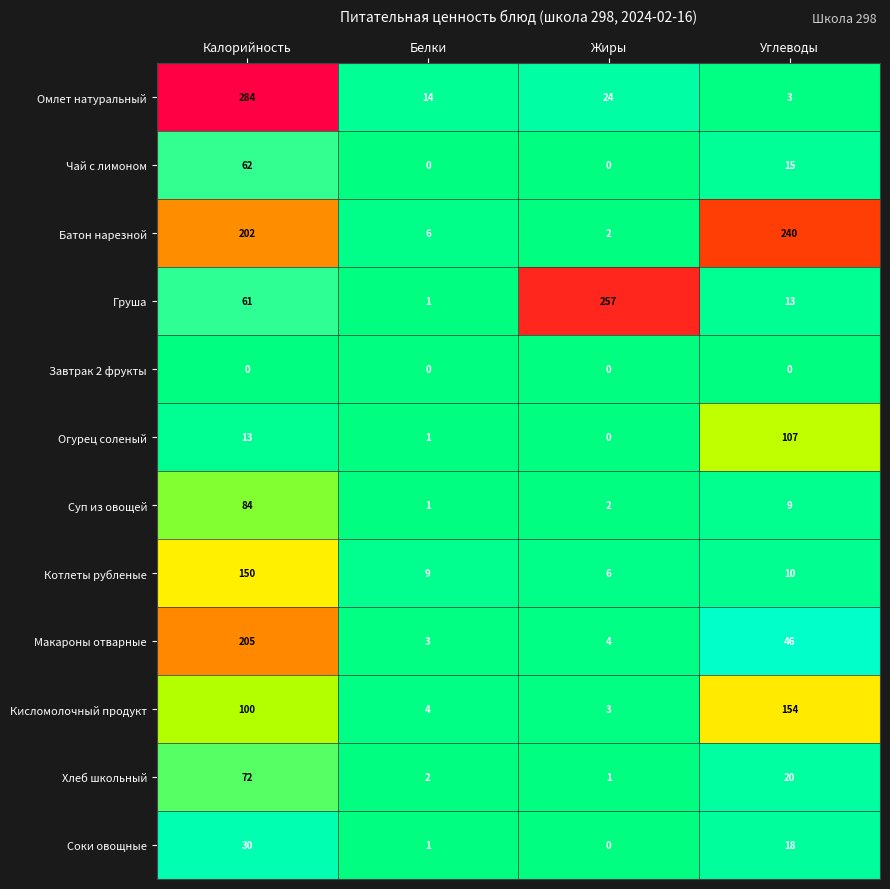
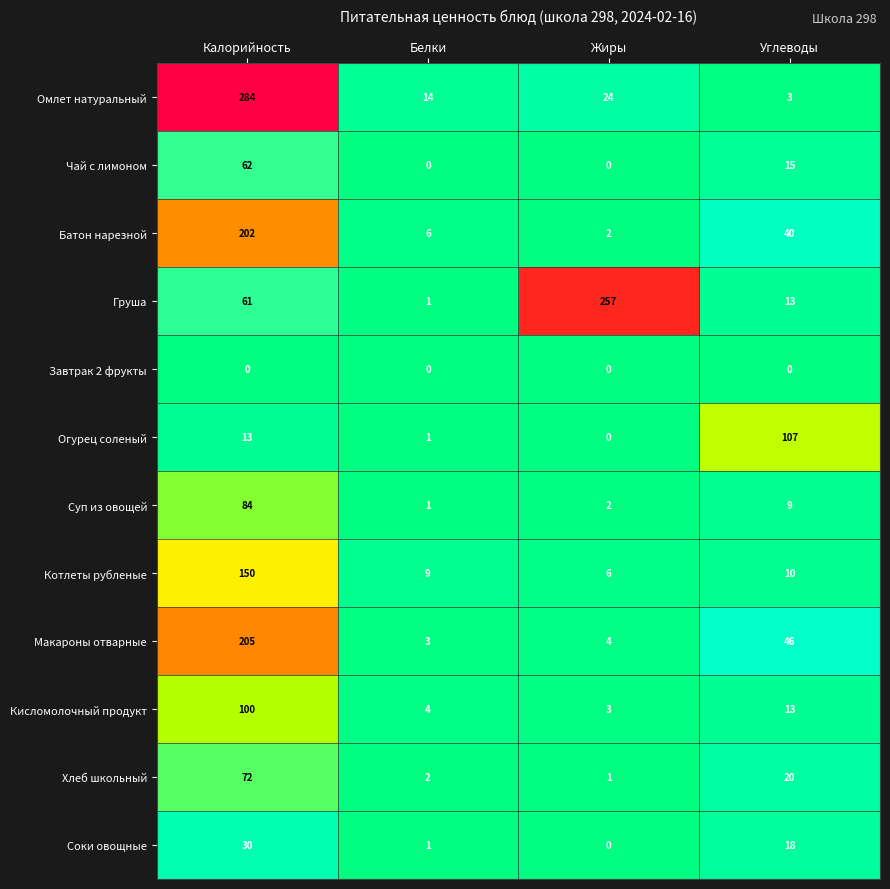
  {
    "Омлет натуральный": {
      "Калорийность": 284,
      "Белки": 14,
      "Жиры": 24,
      "Углеводы": 3
    },
    "Чай с лимоном": {
      "Калорийность": 62,
      "Белки": 0,
      "Жиры": 0,
      "Углеводы": 15
    },
    "Батон нарезной": {
      "Калорийность": 202,
      "Белки": 6,
      "Жиры": 2,
-     "Углеводы": 240
+     "Углеводы": 40
    },
    "Груша": {
      "Калорийность": 61,
      "Белки": 1,
      "Жиры": 257,
      "Углеводы": 13
    },
    "Завтрак 2 фрукты": {
      "Калорийность": 0,
      "Белки": 0,
      "Жиры": 0,
      "Углеводы": 0
    },
    "Огурец соленый": {
      "Калорийность": 13,
      "Белки": 1,
      "Жиры": 0,
      "Углеводы": 107
    },
    "Суп из овощей": {
      "Калорийность": 84,
      "Белки": 1,
      "Жиры": 2,
      "Углеводы": 9
    },
    "Котлеты рубленые": {
      "Калорийность": 150,
      "Белки": 9,
      "Жиры": 6,
      "Углеводы": 10
    },
    "Макароны отварные": {
      "Калорийность": 205,
      "Белки": 3,
      "Жиры": 4,
      "Углеводы": 46
    },
    "Кисломолочный продукт": {
      "Калорийность": 100,
      "Белки": 4,
      "Жиры": 3,
-     "Углеводы": 154
+     "Углеводы": 13
    },
    "Хлеб школьный": {
      "Калорийность": 72,
      "Белки": 2,
      "Жиры": 1,
      "Углеводы": 20
    },
    "Соки овощные": {
      "Калорийность": 30,
      "Белки": 1,
      "Жиры": 0,
      "Углеводы": 18
    }
  }
